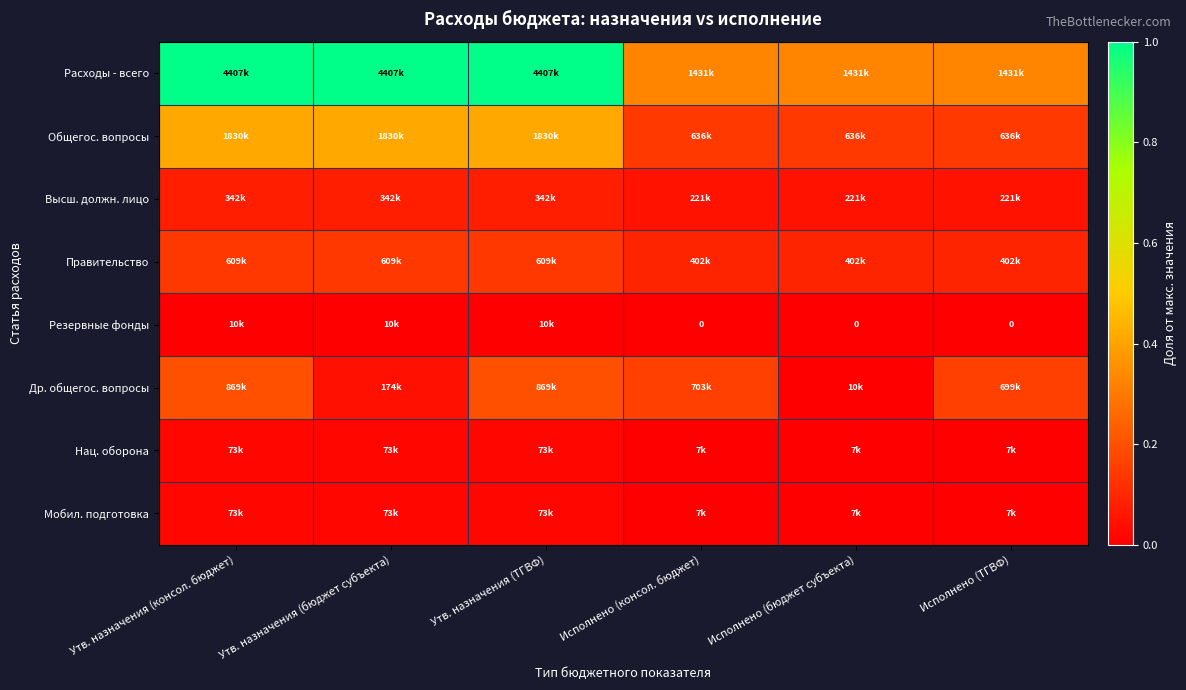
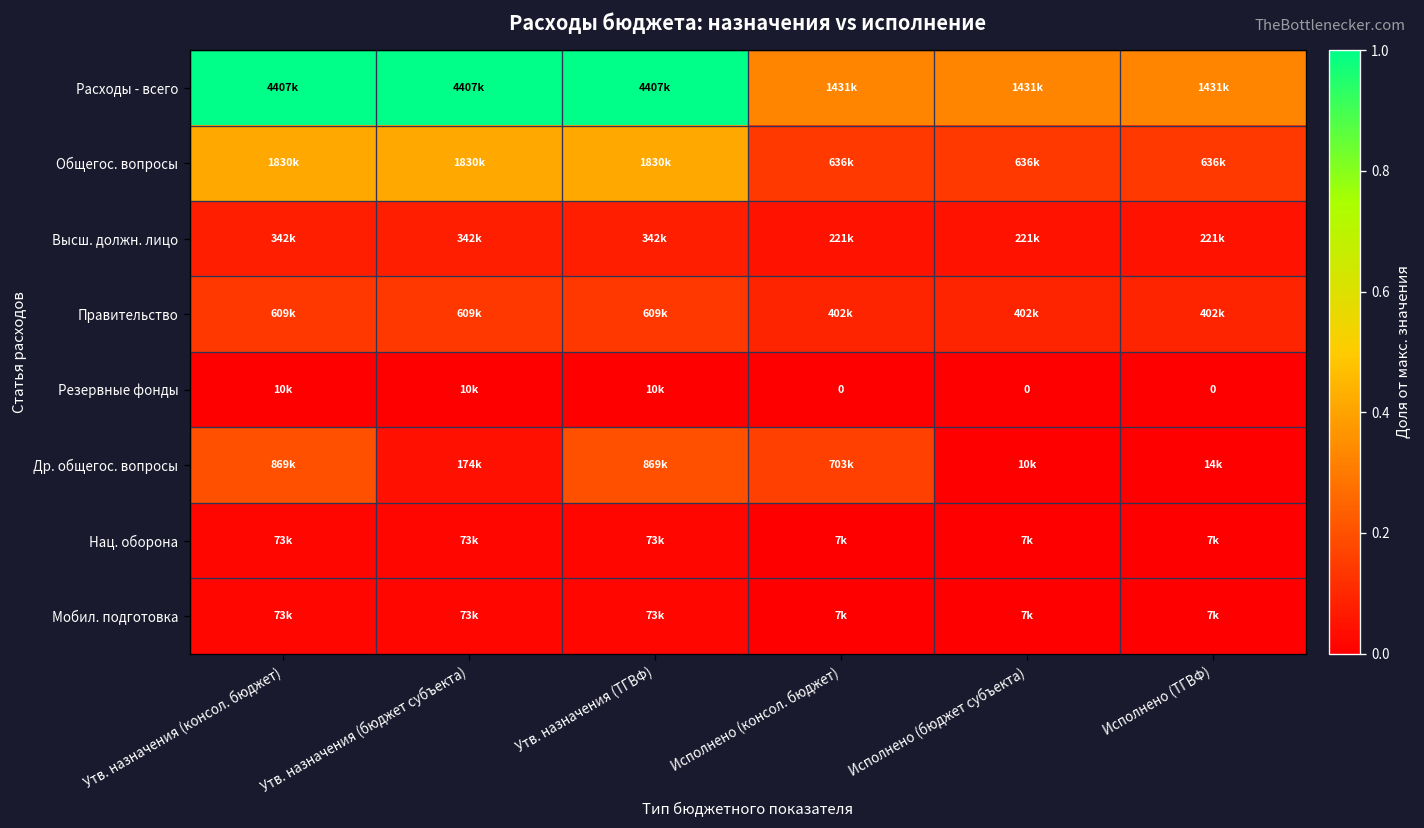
  {
    "Расходы - всего": {
      "Утв. назначения (консол. бюджет)": "4407k",
      "Утв. назначения (бюджет субъекта)": "4407k",
      "Утв. назначения (ТГВФ)": "4407k",
      "Исполнено (консол. бюджет)": "1431k",
      "Исполнено (бюджет субъекта)": "1431k",
      "Исполнено (ТГВФ)": "1431k"
    },
    "Общегос. вопросы": {
      "Утв. назначения (консол. бюджет)": "1830k",
      "Утв. назначения (бюджет субъекта)": "1830k",
      "Утв. назначения (ТГВФ)": "1830k",
      "Исполнено (консол. бюджет)": "636k",
      "Исполнено (бюджет субъекта)": "636k",
      "Исполнено (ТГВФ)": "636k"
    },
    "Высш. должн. лицо": {
      "Утв. назначения (консол. бюджет)": "342k",
      "Утв. назначения (бюджет субъекта)": "342k",
      "Утв. назначения (ТГВФ)": "342k",
      "Исполнено (консол. бюджет)": "221k",
      "Исполнено (бюджет субъекта)": "221k",
      "Исполнено (ТГВФ)": "221k"
    },
    "Правительство": {
      "Утв. назначения (консол. бюджет)": "609k",
      "Утв. назначения (бюджет субъекта)": "609k",
      "Утв. назначения (ТГВФ)": "609k",
      "Исполнено (консол. бюджет)": "402k",
      "Исполнено (бюджет субъекта)": "402k",
      "Исполнено (ТГВФ)": "402k"
    },
    "Резервные фонды": {
      "Утв. назначения (консол. бюджет)": "10k",
      "Утв. назначения (бюджет субъекта)": "10k",
      "Утв. назначения (ТГВФ)": "10k",
      "Исполнено (консол. бюджет)": "0",
      "Исполнено (бюджет субъекта)": "0",
      "Исполнено (ТГВФ)": "0"
    },
    "Др. общегос. вопросы": {
      "Утв. назначения (консол. бюджет)": "869k",
      "Утв. назначения (бюджет субъекта)": "174k",
      "Утв. назначения (ТГВФ)": "869k",
      "Исполнено (консол. бюджет)": "703k",
      "Исполнено (бюджет субъекта)": "10k",
-     "Исполнено (ТГВФ)": "699k"
+     "Исполнено (ТГВФ)": "14k"
    },
    "Нац. оборона": {
      "Утв. назначения (консол. бюджет)": "73k",
      "Утв. назначения (бюджет субъекта)": "73k",
      "Утв. назначения (ТГВФ)": "73k",
      "Исполнено (консол. бюджет)": "7k",
      "Исполнено (бюджет субъекта)": "7k",
      "Исполнено (ТГВФ)": "7k"
    },
    "Мобил. подготовка": {
      "Утв. назначения (консол. бюджет)": "73k",
      "Утв. назначения (бюджет субъекта)": "73k",
      "Утв. назначения (ТГВФ)": "73k",
      "Исполнено (консол. бюджет)": "7k",
      "Исполнено (бюджет субъекта)": "7k",
      "Исполнено (ТГВФ)": "7k"
    }
  }
